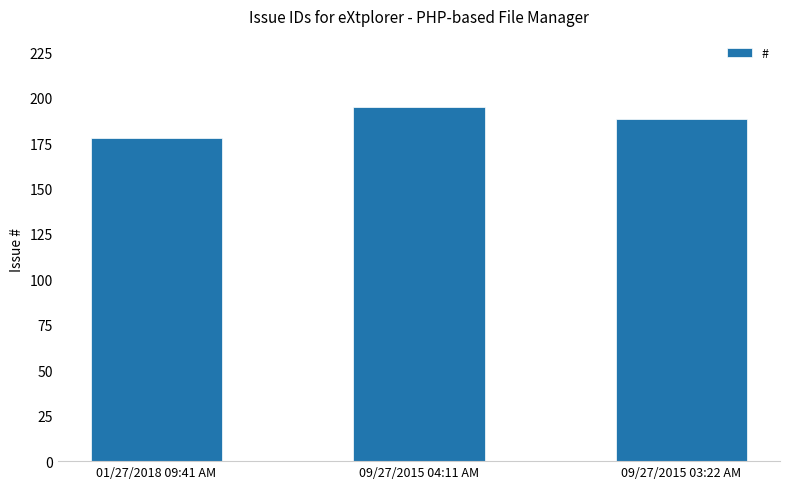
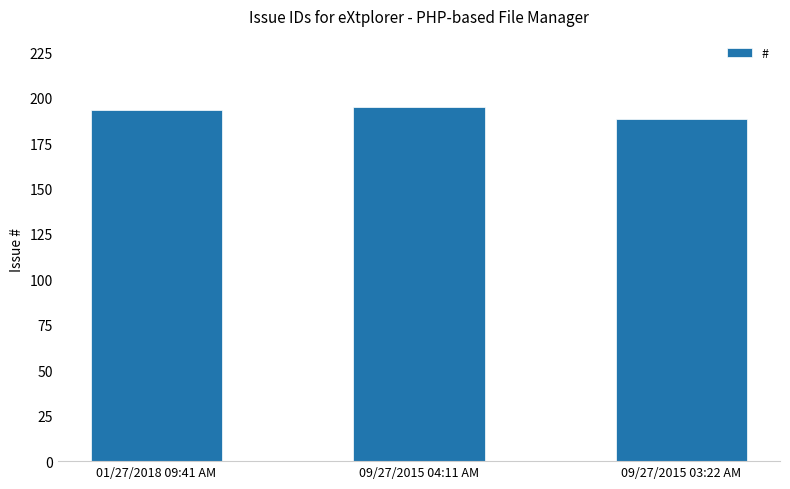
  {
-   "01/27/2018 09:41 AM": 178,
+   "01/27/2018 09:41 AM": 193,
    "09/27/2015 04:11 AM": 195,
    "09/27/2015 03:22 AM": 188
  }
